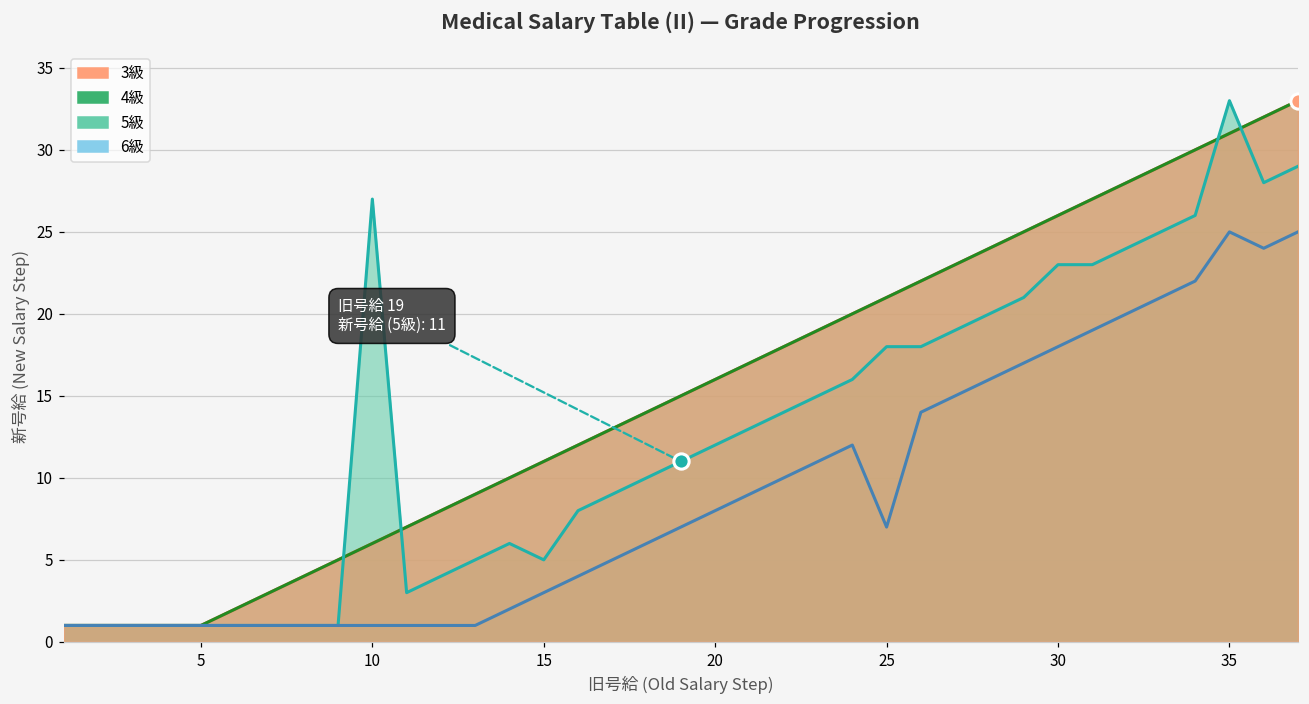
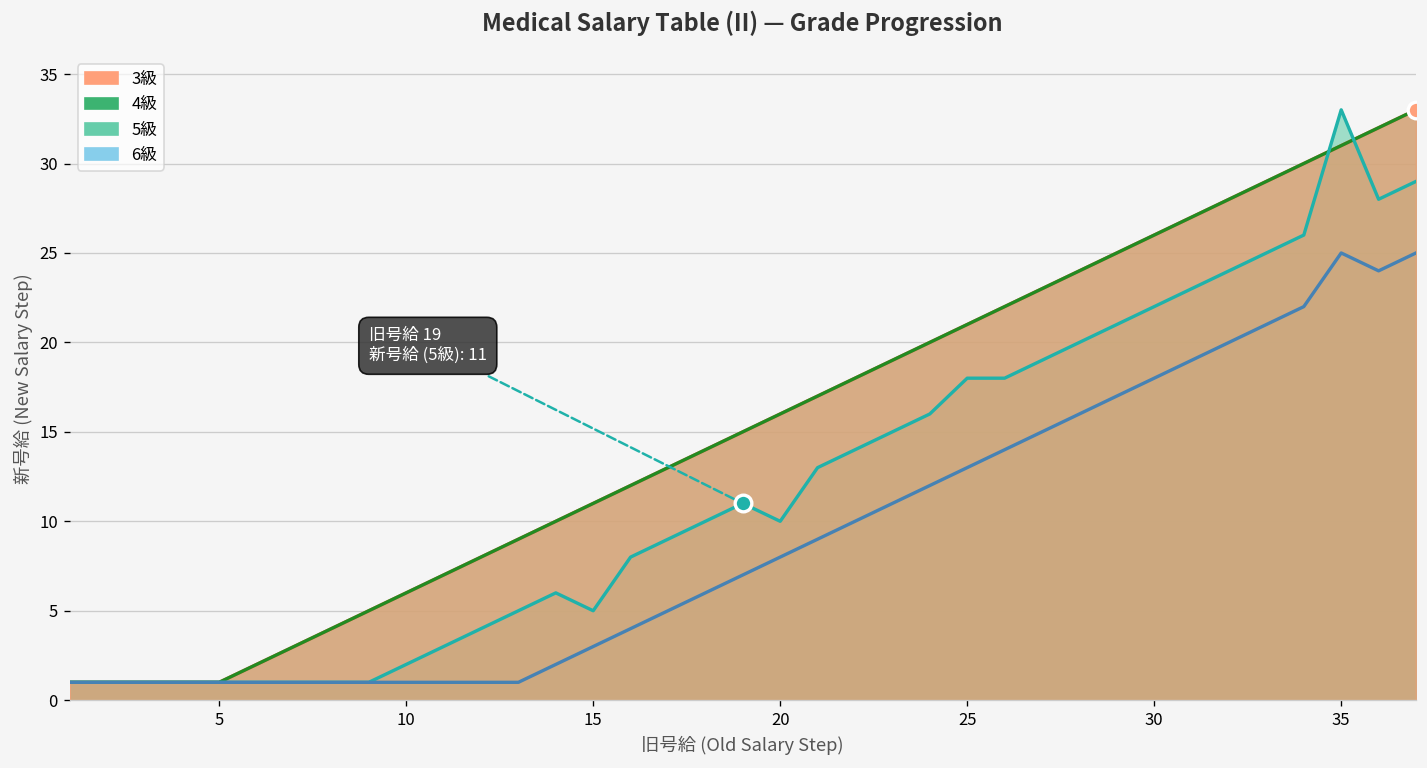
  {
    "6級": {
      "10": 1,
      "15": 3,
      "20": 8,
-     "25": 7,
+     "25": 13,
      "30": 18,
      "35": 25
    },
    "5級": {
-     "10": 27,
+     "10": 2,
      "15": 5,
-     "20": 12,
+     "20": 10,
      "25": 18,
-     "30": 23,
+     "30": 22,
      "35": 33
    }
  }
